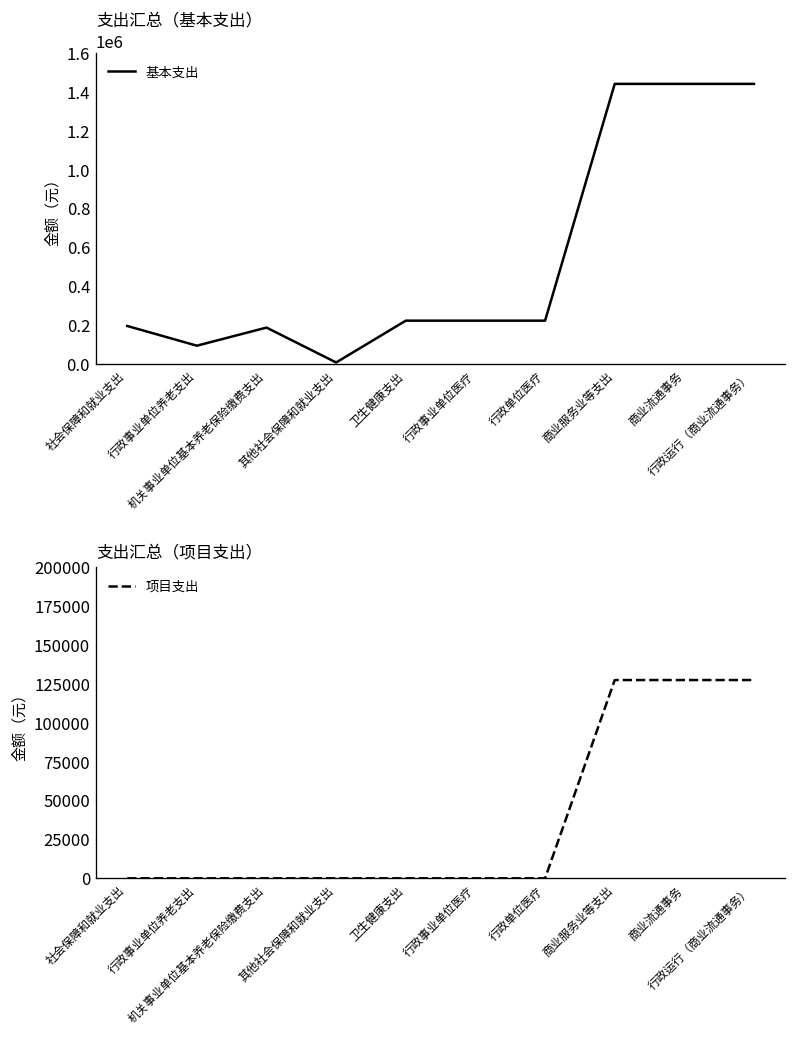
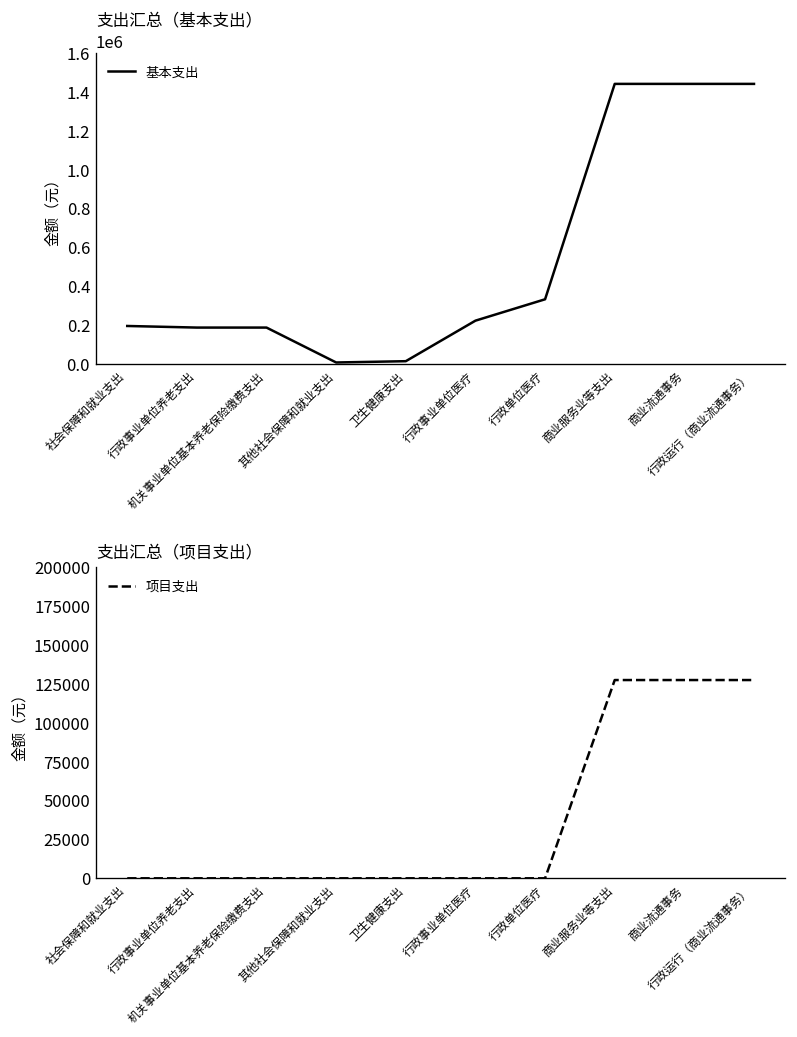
  {
    "支出汇总（基本支出）": {
      "社会保障和就业支出": 200000,
-     "行政事业单位养老支出": 90000,
+     "行政事业单位养老支出": 190000,
      "机关事业单位基本养老保险缴费支出": 190000,
      "其他社会保障和就业支出": 10000,
-     "卫生健康支出": 220000,
+     "卫生健康支出": 10000,
      "行政事业单位医疗": 220000,
-     "行政单位医疗": 220000,
+     "行政单位医疗": 330000,
      "商业服务业等支出": 1440000,
      "商业流通事务": 1440000,
      "行政运行（商业流通事务）": 1440000
    },
    "支出汇总（项目支出）": {
      "社会保障和就业支出": 0,
      "行政事业单位养老支出": 0,
      "机关事业单位基本养老保险缴费支出": 0,
      "其他社会保障和就业支出": 0,
      "卫生健康支出": 0,
      "行政事业单位医疗": 0,
      "行政单位医疗": 0,
      "商业服务业等支出": 128000,
      "商业流通事务": 128000,
      "行政运行（商业流通事务）": 128000
    }
  }
